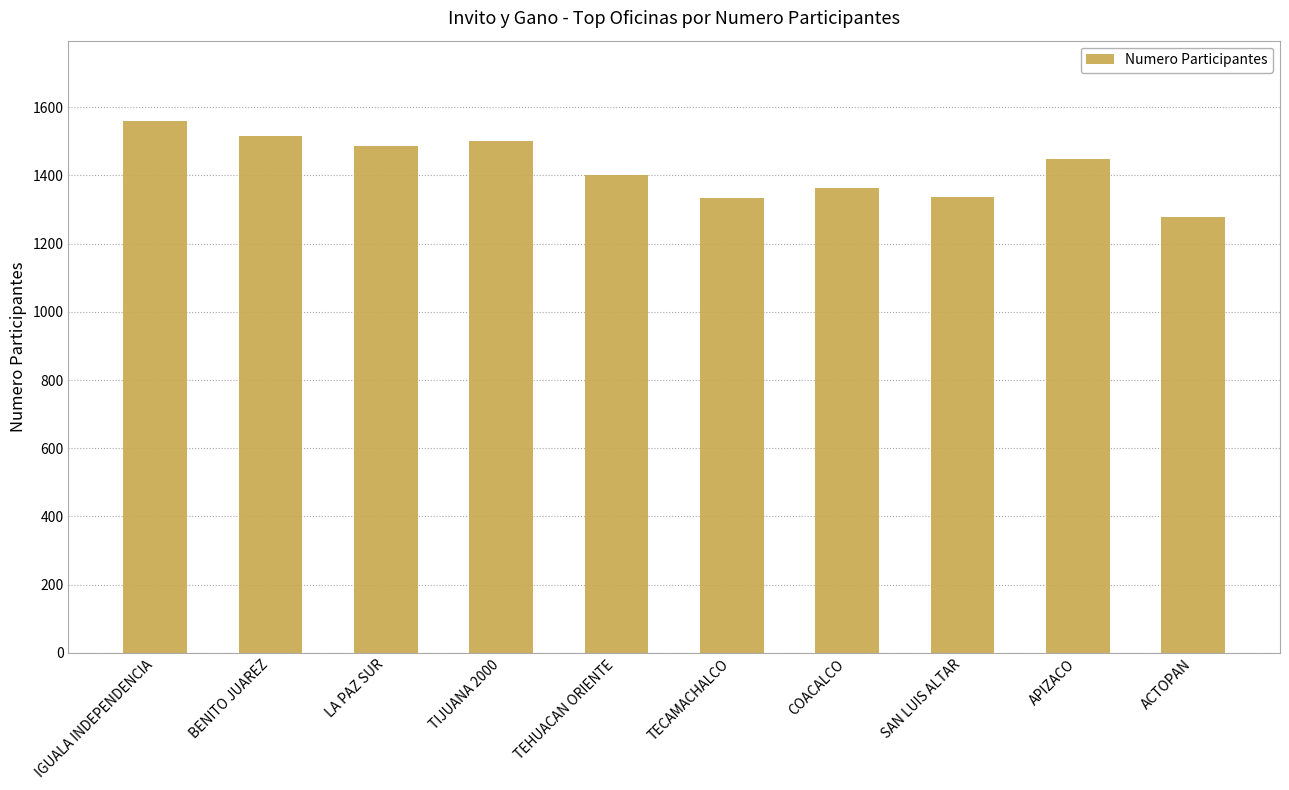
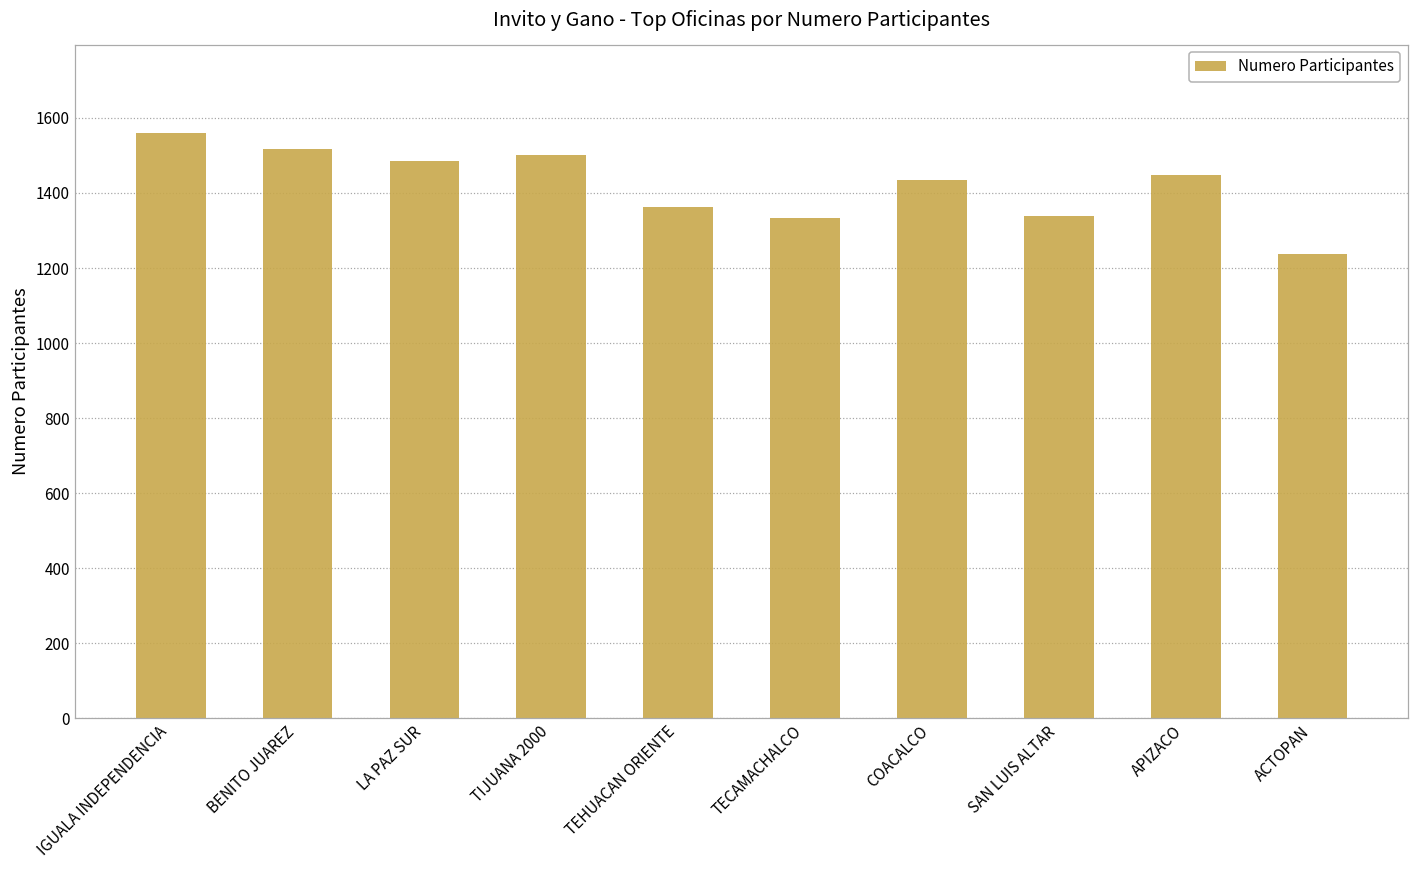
  {
    "IGUALA INDEPENDENCIA": 1560,
    "BENITO JUAREZ": 1520,
    "LA PAZ SUR": 1490,
    "TIJUANA 2000": 1500,
-   "TEHUACAN ORIENTE": 1400,
+   "TEHUACAN ORIENTE": 1360,
    "TECAMACHALCO": 1330,
-   "COACALCO": 1360,
+   "COACALCO": 1430,
    "SAN LUIS ALTAR": 1340,
    "APIZACO": 1450,
-   "ACTOPAN": 1280
+   "ACTOPAN": 1240
  }
